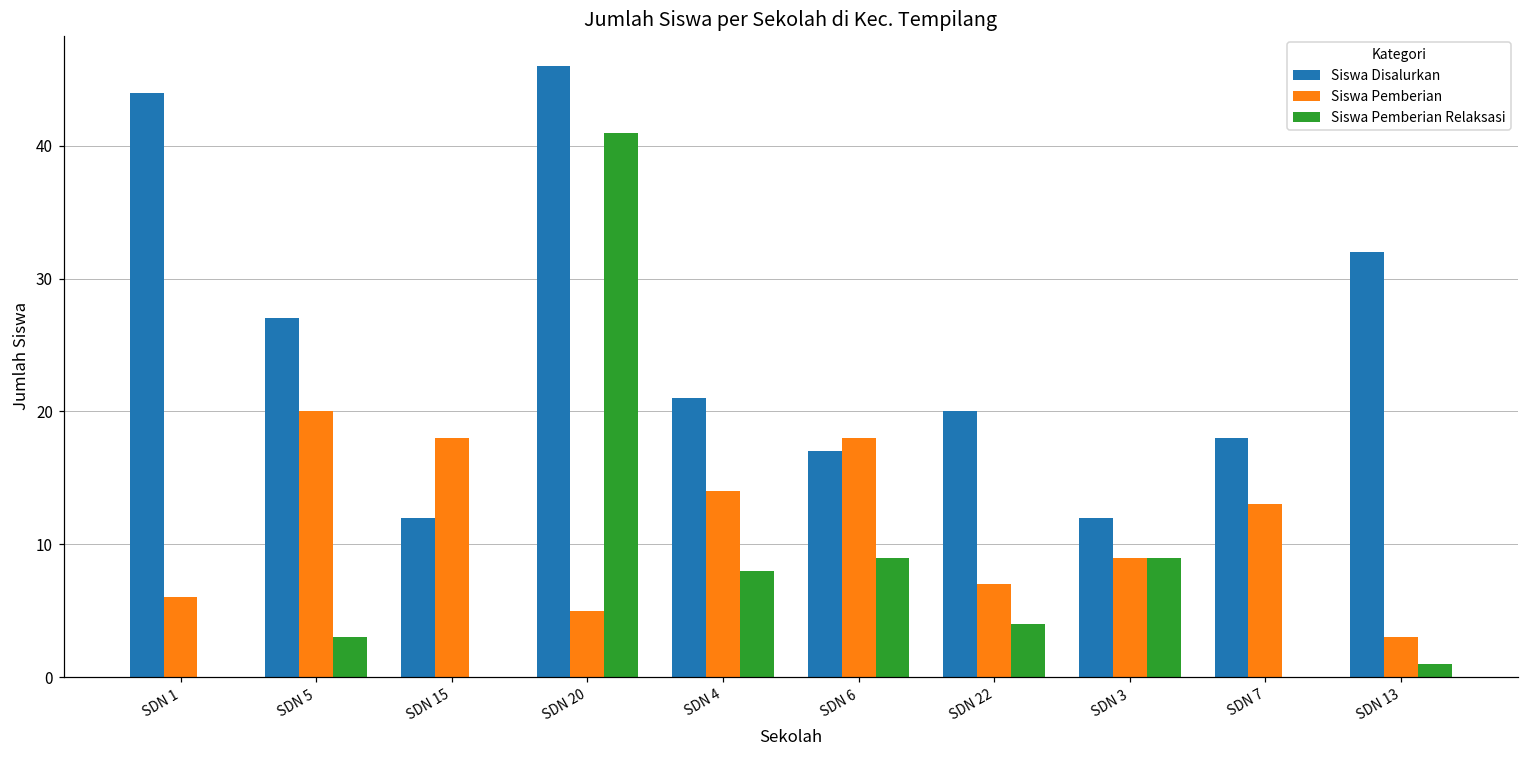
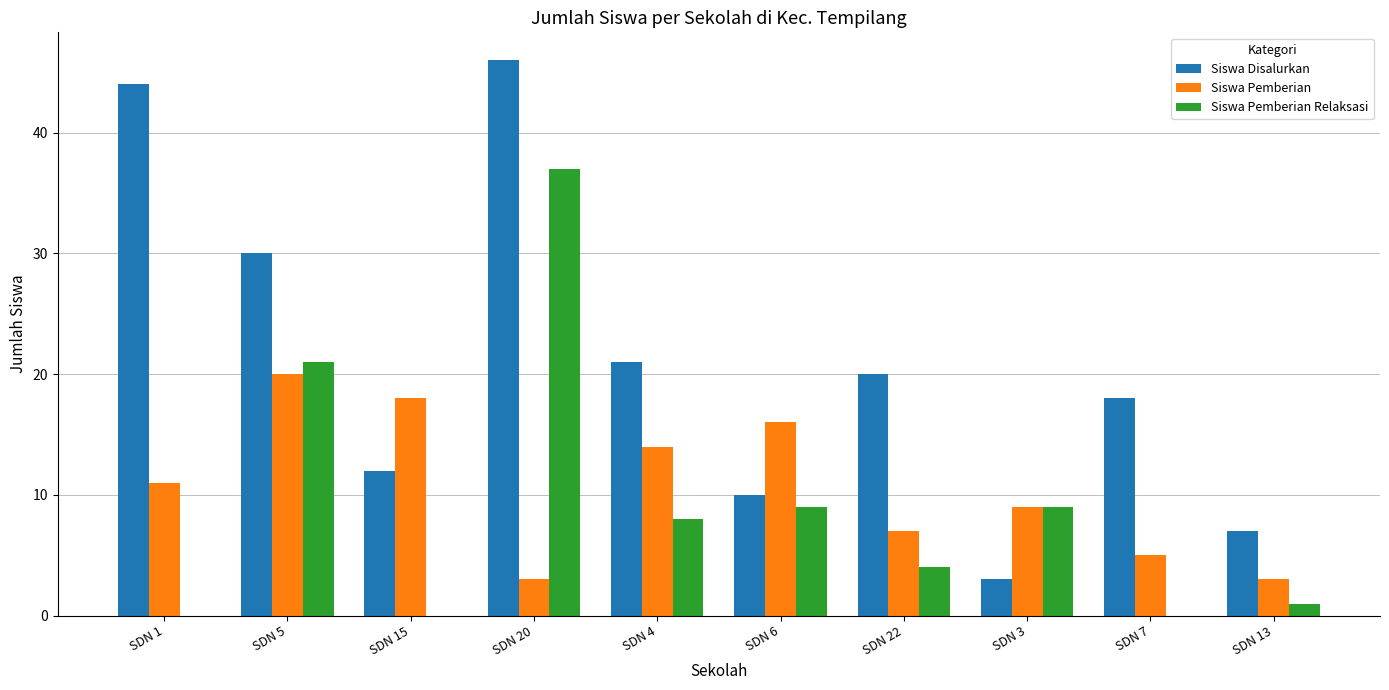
  {
    "Siswa Disalurkan": {
      "SDN 1": 44,
-     "SDN 5": 27,
+     "SDN 5": 30,
      "SDN 15": 12,
      "SDN 20": 46,
      "SDN 4": 21,
-     "SDN 6": 17,
+     "SDN 6": 10,
      "SDN 22": 20,
-     "SDN 3": 12,
+     "SDN 3": 3,
      "SDN 7": 18,
-     "SDN 13": 32
+     "SDN 13": 7
    },
    "Siswa Pemberian": {
-     "SDN 1": 6,
+     "SDN 1": 11,
      "SDN 5": 20,
      "SDN 15": 18,
-     "SDN 20": 5,
+     "SDN 20": 3,
      "SDN 4": 14,
-     "SDN 6": 18,
+     "SDN 6": 16,
      "SDN 22": 7,
      "SDN 3": 9,
-     "SDN 7": 13,
+     "SDN 7": 5,
      "SDN 13": 3
    },
    "Siswa Pemberian Relaksasi": {
      "SDN 1": 0,
-     "SDN 5": 3,
+     "SDN 5": 21,
      "SDN 15": 0,
-     "SDN 20": 41,
+     "SDN 20": 37,
      "SDN 4": 8,
      "SDN 6": 9,
      "SDN 22": 4,
      "SDN 3": 9,
      "SDN 7": 0,
      "SDN 13": 1
    }
  }
